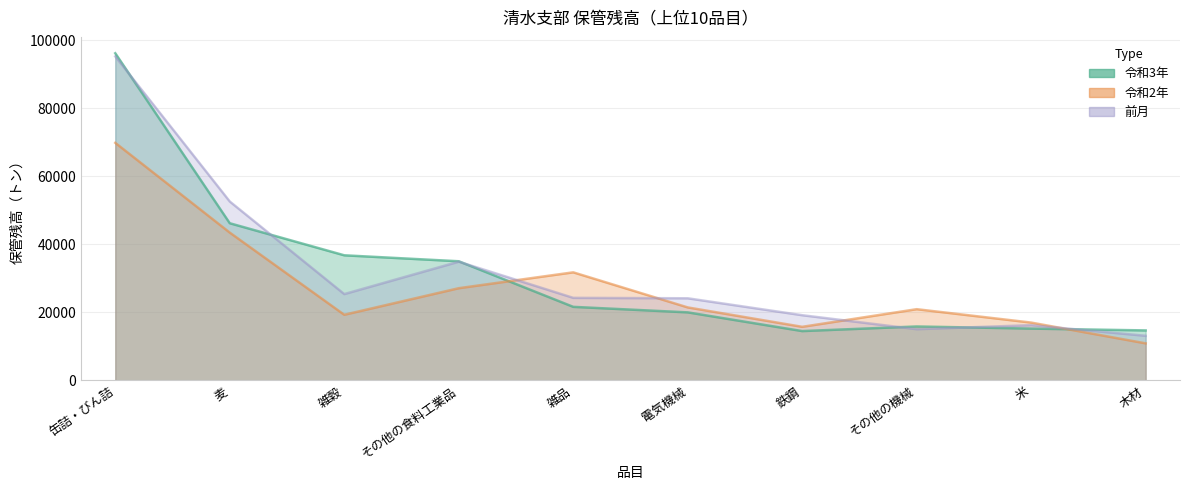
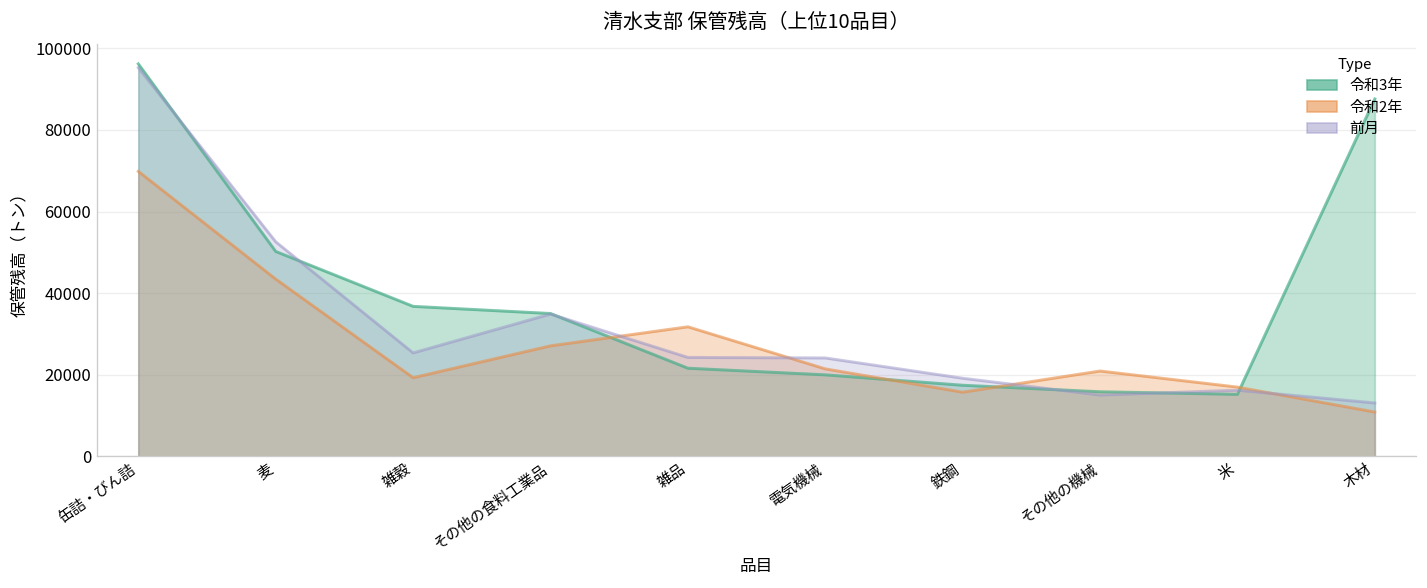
  {
    "令和3年": {
      "缶詰・びん詰": 96000,
-     "麦": 46000,
+     "麦": 50000,
      "雑穀": 37000,
      "雑品": 22000,
      "電気機械": 20000,
-     "鉄鋼": 15000,
+     "鉄鋼": 17000,
      "その他の機械": 16000,
      "米": 15000,
-     "木材": 15000
+     "木材": 88000
    },
    "令和2年": {
      "缶詰・びん詰": 70000,
      "麦": 43000,
      "雑穀": 19000,
      "その他の食料工業品": 27000,
      "雑品": 32000,
      "電気機械": 21000,
      "鉄鋼": 16000,
      "その他の機械": 21000,
      "米": 17000,
      "木材": 11000
    },
    "前月": {
      "缶詰・びん詰": 95000,
      "麦": 53000,
      "雑穀": 25000,
      "雑品": 24000,
      "電気機械": 24000,
      "鉄鋼": 19000,
      "その他の機械": 15000,
      "米": 16000,
      "木材": 13000
    }
  }
